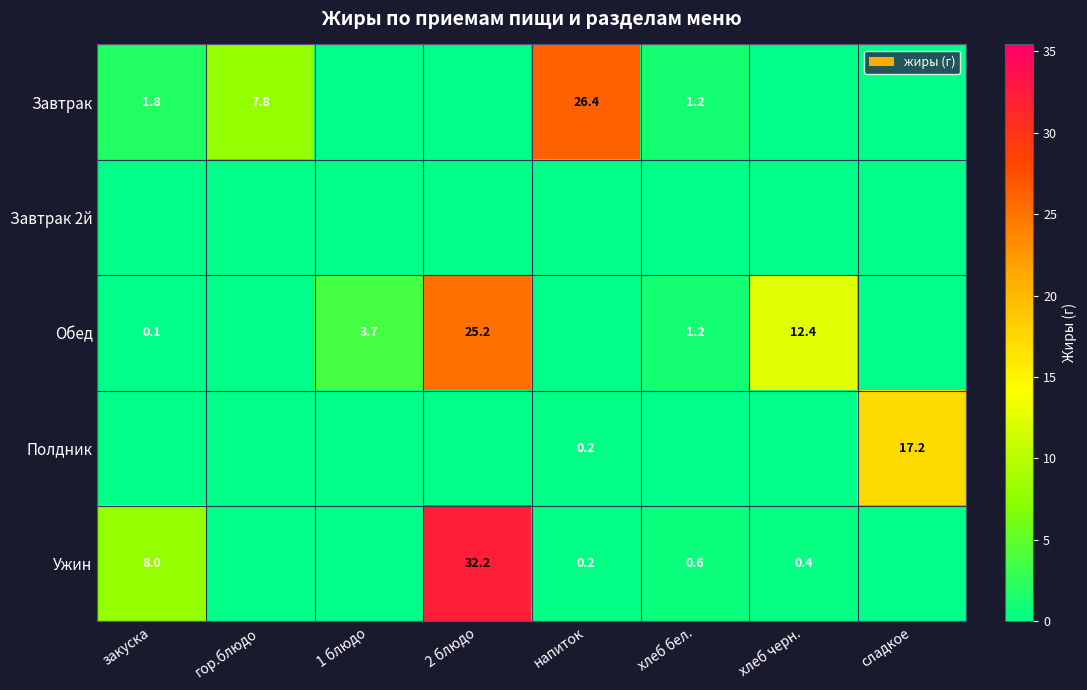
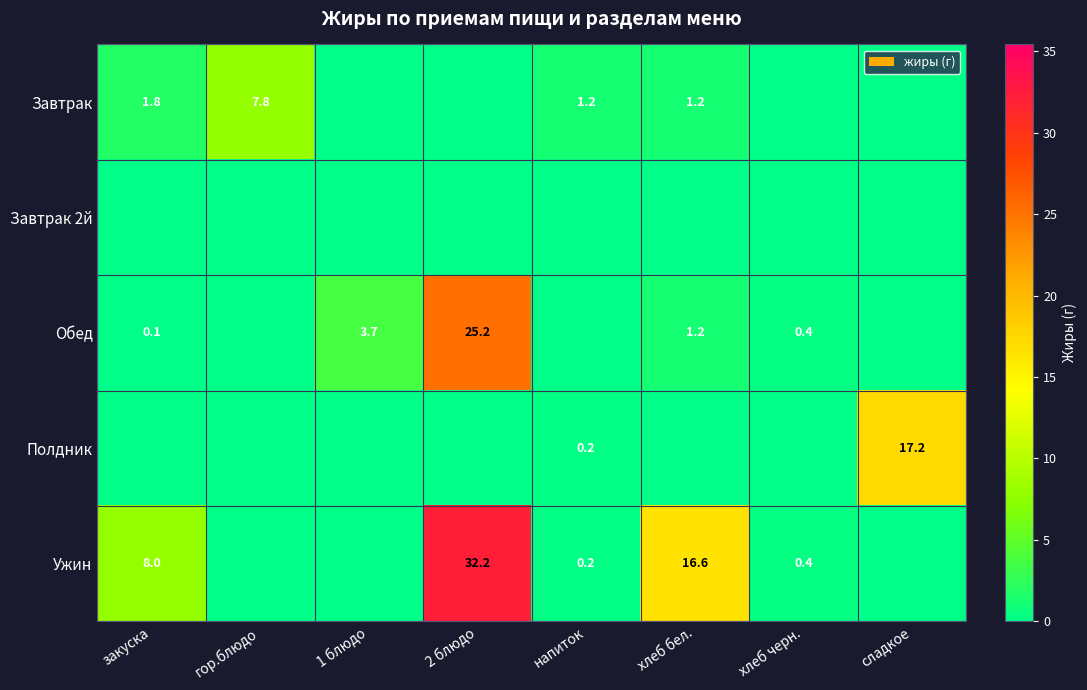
  {
    "Завтрак": {
      "закуска": 1.8,
      "гор.блюдо": 7.8,
-     "напиток": 26.4,
+     "напиток": 1.2,
      "хлеб бел.": 1.2
    },
    "Обед": {
      "закуска": 0.1,
      "1 блюдо": 3.7,
      "2 блюдо": 25.2,
      "хлеб бел.": 1.2,
-     "хлеб черн.": 12.4
+     "хлеб черн.": 0.4
    },
    "Полдник": {
      "напиток": 0.2,
      "сладкое": 17.2
    },
    "Ужин": {
      "закуска": 8.0,
      "2 блюдо": 32.2,
      "напиток": 0.2,
-     "хлеб бел.": 0.6,
+     "хлеб бел.": 16.6,
      "хлеб черн.": 0.4
    }
  }
